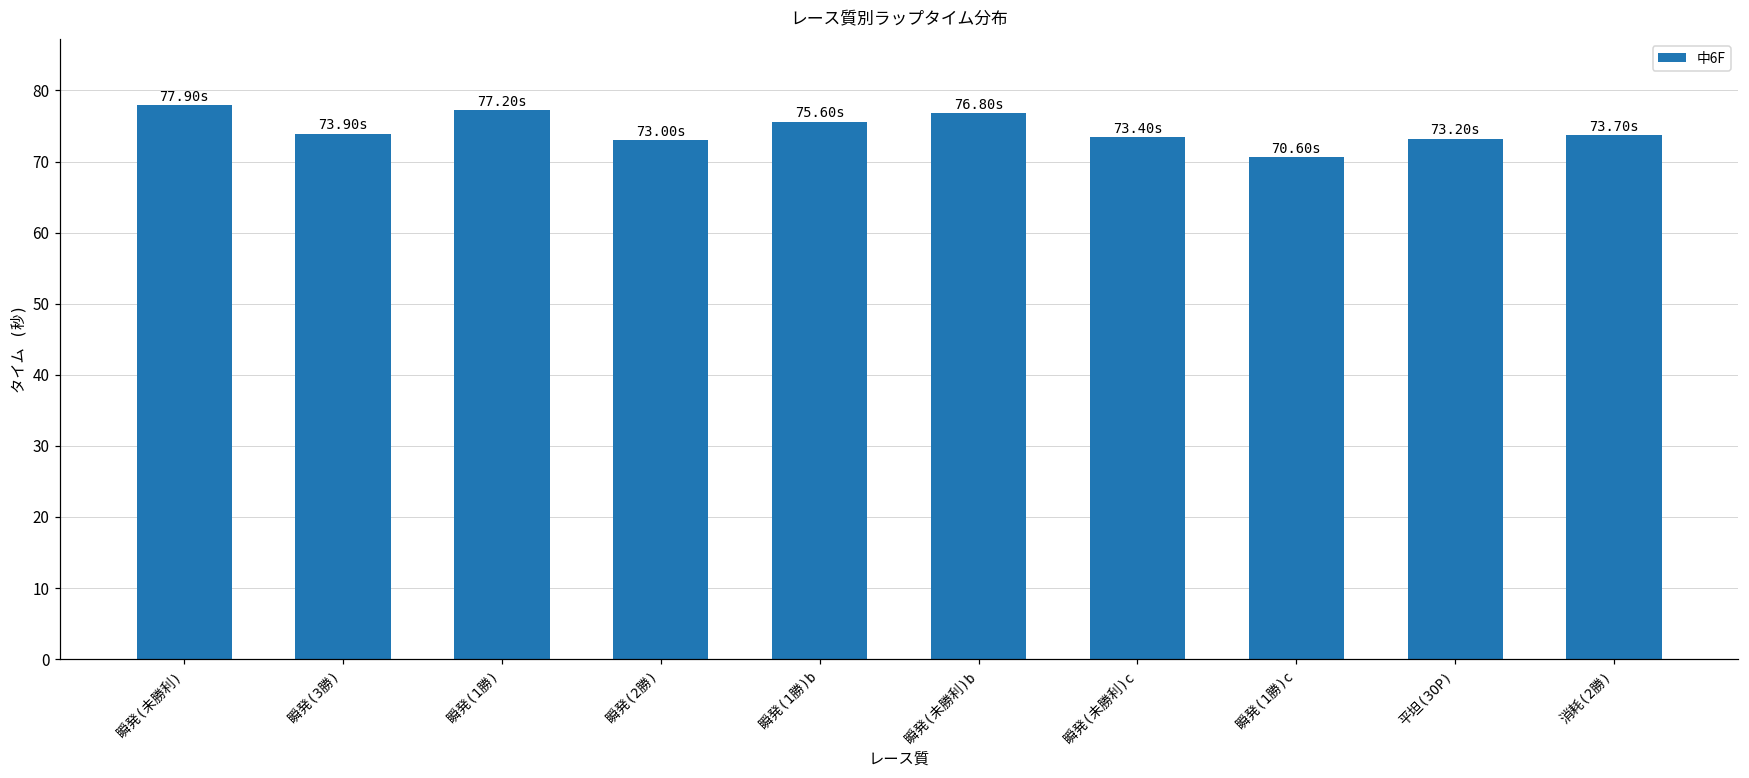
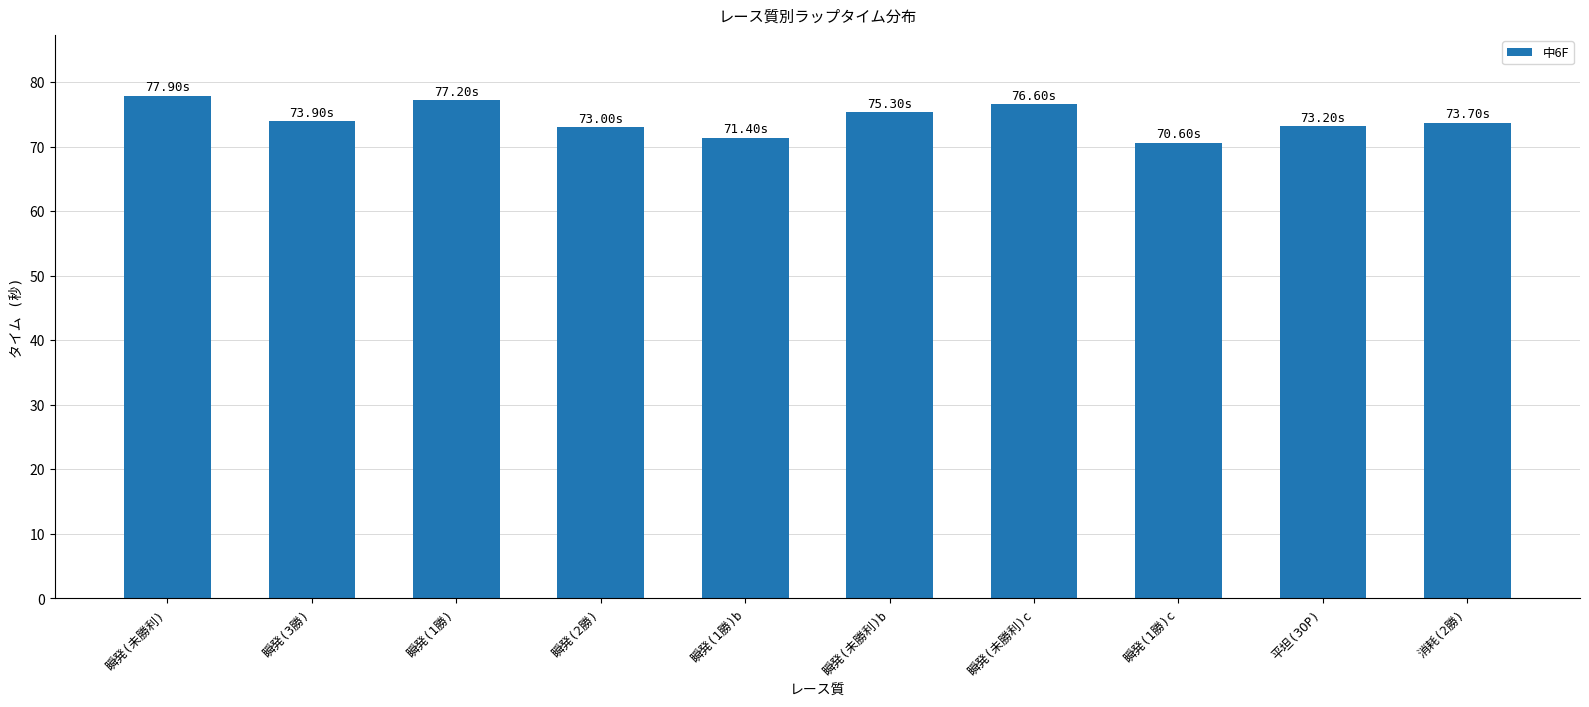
  {
    "瞬発(未勝利)": "77.90s",
    "瞬発(3勝)": "73.90s",
    "瞬発(1勝)": "77.20s",
    "瞬発(2勝)": "73.00s",
-   "瞬発(1勝)b": "75.60s",
-   "瞬発(未勝利)b": "76.80s",
-   "瞬発(未勝利)c": "73.40s",
+   "瞬発(1勝)b": "71.40s",
+   "瞬発(未勝利)b": "75.30s",
+   "瞬発(未勝利)c": "76.60s",
    "瞬発(1勝)c": "70.60s",
    "平坦(3OP)": "73.20s",
    "消耗(2勝)": "73.70s"
  }
